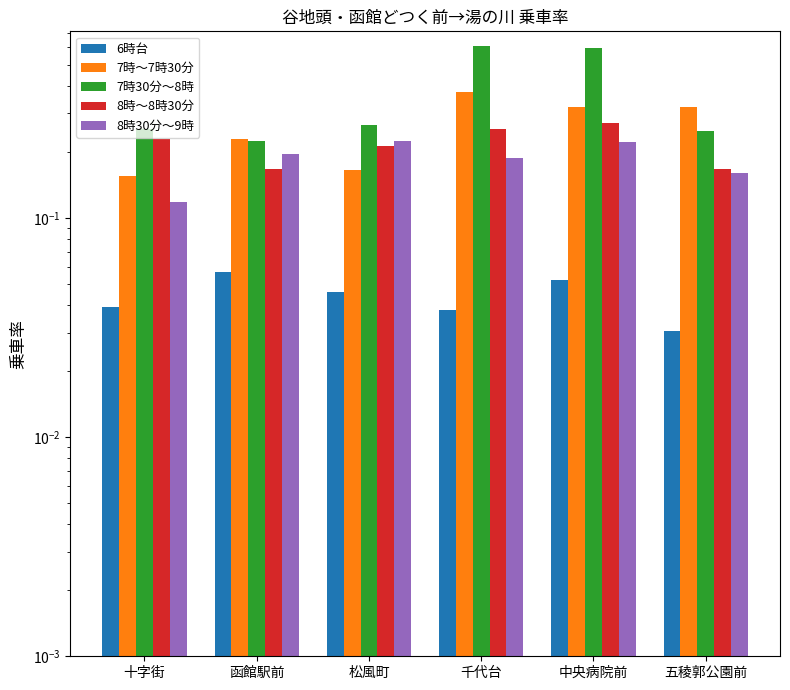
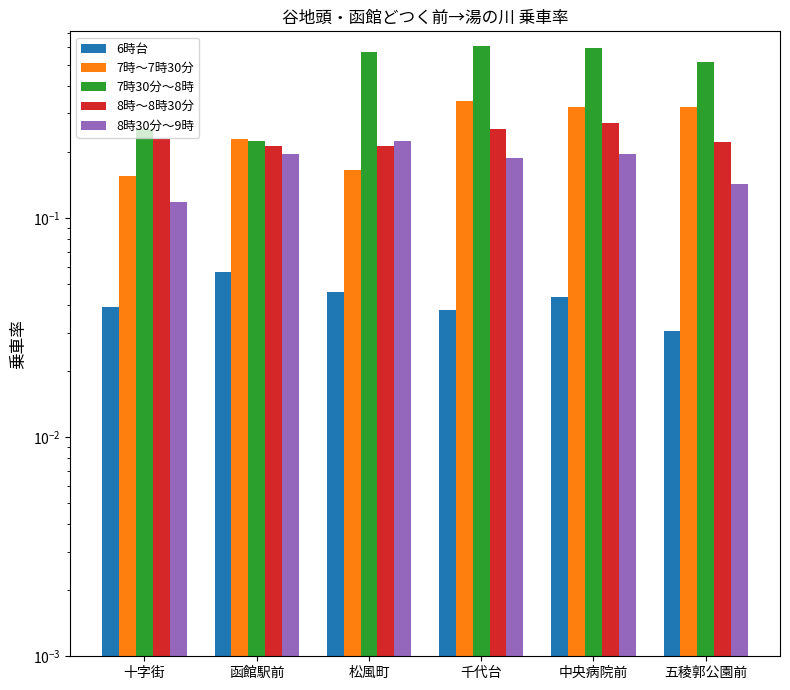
  {
    "6時台": {
      "十字街": 0.039,
      "函館駅前": 0.057,
      "松風町": 0.046,
      "千代台": 0.038,
-     "中央病院前": 0.052,
+     "中央病院前": 0.044,
      "五稜郭公園前": 0.031
    },
    "7時～7時30分": {
      "十字街": 0.16,
      "函館駅前": 0.23,
      "松風町": 0.17,
-     "千代台": 0.38,
+     "千代台": 0.34,
      "中央病院前": 0.32,
      "五稜郭公園前": 0.32
    },
    "7時30分～8時": {
      "函館駅前": 0.22,
-     "松風町": 0.27,
+     "松風町": 0.57,
      "千代台": 0.61,
      "中央病院前": 0.59,
-     "五稜郭公園前": 0.25
+     "五稜郭公園前": 0.51
    },
    "8時～8時30分": {
      "十字街": 0.23,
-     "函館駅前": 0.17,
+     "函館駅前": 0.21,
      "松風町": 0.21,
      "千代台": 0.25,
      "中央病院前": 0.27,
-     "五稜郭公園前": 0.17
+     "五稜郭公園前": 0.22
    },
    "8時30分～9時": {
      "十字街": 0.12,
      "函館駅前": 0.20,
      "松風町": 0.22,
      "千代台": 0.19,
-     "中央病院前": 0.22,
-     "五稜郭公園前": 0.16
+     "中央病院前": 0.20,
+     "五稜郭公園前": 0.14
    }
  }
